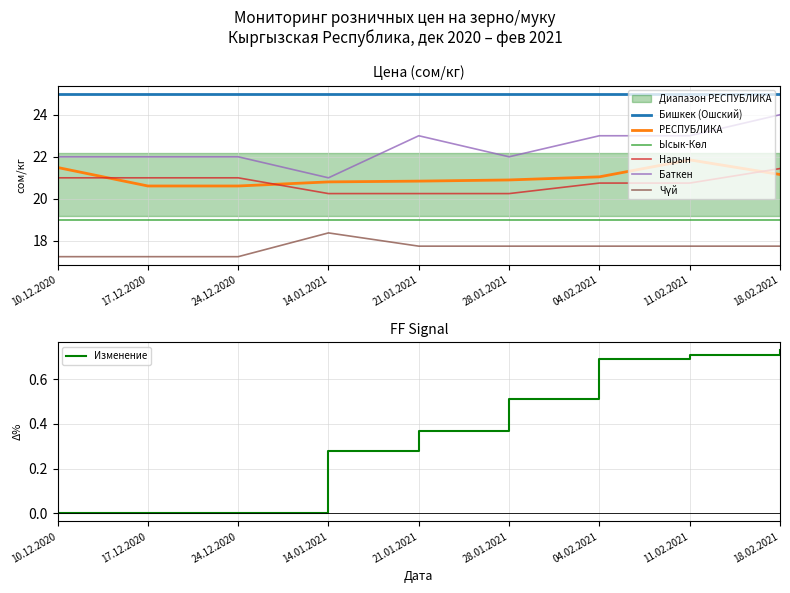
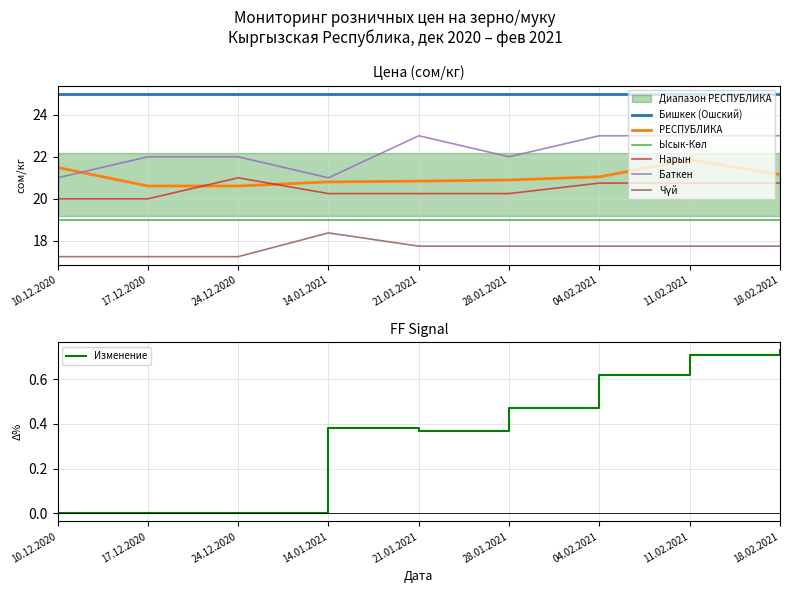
  {
    "Цена (сом/кг)": {
      "Бишкек (Ошский)": {
        "10.12.2020": 25.0,
        "17.12.2020": 25.0,
        "24.12.2020": 25.0,
        "14.01.2021": 25.0,
        "21.01.2021": 25.0,
        "28.01.2021": 25.0,
        "04.02.2021": 25.0,
        "18.02.2021": 25.0
      },
      "Диапазон РЕСПУБЛИКА": {
        "10.12.2020": 22.2,
        "17.12.2020": 22.2,
        "24.12.2020": 22.2,
        "14.01.2021": 22.2,
        "21.01.2021": 22.2,
        "28.01.2021": 22.2,
        "04.02.2021": 22.2,
        "18.02.2021": 22.2
      },
      "РЕСПУБЛИКА": {
        "10.12.2020": 21.5,
        "17.12.2020": 20.6,
        "24.12.2020": 20.6,
        "14.01.2021": 20.8,
        "21.01.2021": 20.8,
        "28.01.2021": 20.9,
        "04.02.2021": 21.0,
        "18.02.2021": 21.2
      },
      "Ысык-Көл": {
        "10.12.2020": 19.0,
        "17.12.2020": 19.0,
        "24.12.2020": 19.0,
        "14.01.2021": 19.0,
        "21.01.2021": 19.0,
        "28.01.2021": 19.0,
        "04.02.2021": 19.0,
        "11.02.2021": 19.0,
        "18.02.2021": 19.0
      },
      "Нарын": {
-       "10.12.2020": 21,
-       "17.12.2020": 21,
+       "10.12.2020": 20,
+       "17.12.2020": 20,
        "24.12.2020": 21.0,
        "14.01.2021": 20.3,
        "21.01.2021": 20.3,
        "28.01.2021": 20.3,
        "04.02.2021": 20.8,
-       "18.02.2021": 21.4
+       "18.02.2021": 20.8
      },
      "Баткен": {
-       "10.12.2020": 22,
+       "10.12.2020": 21,
        "17.12.2020": 22,
        "24.12.2020": 22,
        "14.01.2021": 21,
        "21.01.2021": 23,
        "28.01.2021": 22,
        "04.02.2021": 23,
-       "18.02.2021": 24
+       "18.02.2021": 23
      },
      "Чүй": {
        "10.12.2020": 17.3,
        "17.12.2020": 17.3,
        "24.12.2020": 17.3,
        "14.01.2021": 18.4,
        "21.01.2021": 17.8,
        "28.01.2021": 17.8,
        "04.02.2021": 17.8,
        "11.02.2021": 17.8,
        "18.02.2021": 17.8
      }
    },
    "FF Signal": {
      "10.12.2020": 0.00,
      "17.12.2020": 0.00,
      "24.12.2020": 0.00,
-     "14.01.2021": 0.28,
+     "14.01.2021": 0.38,
      "21.01.2021": 0.37,
-     "28.01.2021": 0.51,
-     "04.02.2021": 0.69,
+     "28.01.2021": 0.47,
+     "04.02.2021": 0.62,
      "11.02.2021": 0.71,
      "18.02.2021": 0.73
    }
  }
